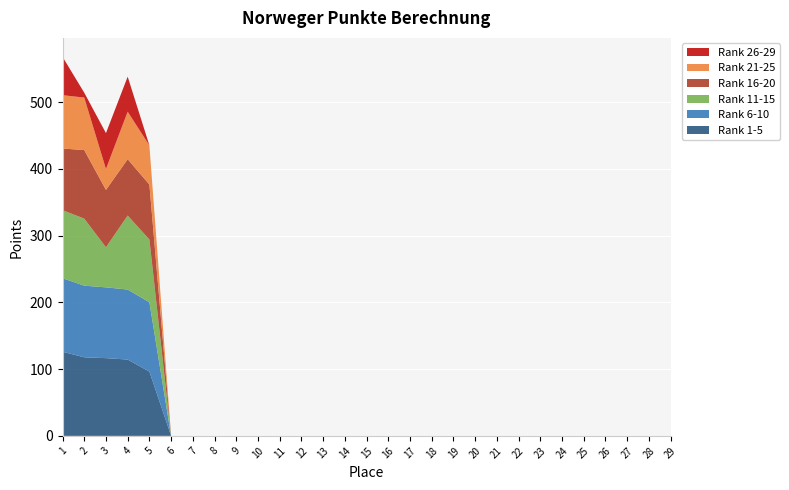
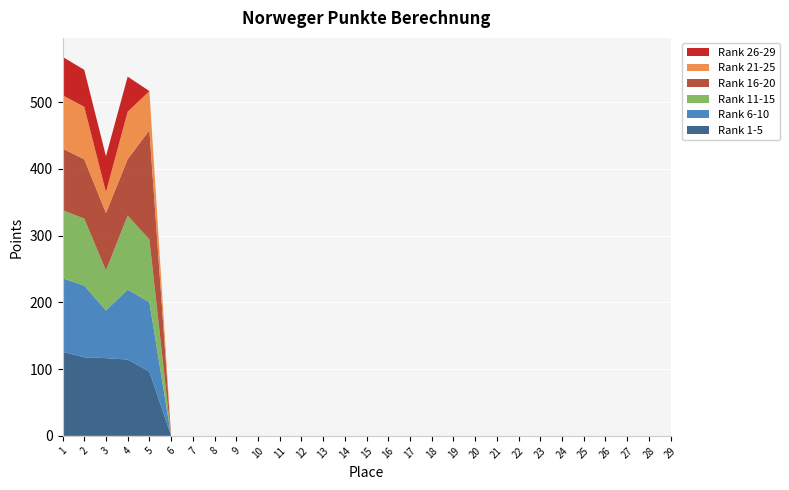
  {
    "Rank 1-5": {
      "1": 130,
      "2": 120,
      "3": 120,
      "4": 110,
      "5": 100
    },
    "Rank 6-10": {
      "1": 110,
      "2": 110,
-     "3": 110,
+     "3": 70,
      "4": 100,
      "5": 100
    },
    "Rank 11-15": {
      "1": 100,
      "2": 100,
      "3": 60,
      "4": 110,
      "5": 90
    },
    "Rank 16-20": {
      "1": 90,
-     "2": 100,
+     "2": 90,
      "3": 90,
      "4": 80,
-     "5": 80
+     "5": 160
    },
    "Rank 21-25": {
      "1": 80,
      "2": 80,
      "3": 30,
      "4": 70
    },
    "Rank 26-29": {
      "1": 60,
-     "2": 10,
+     "2": 60,
      "3": 50,
      "4": 50
    }
  }
